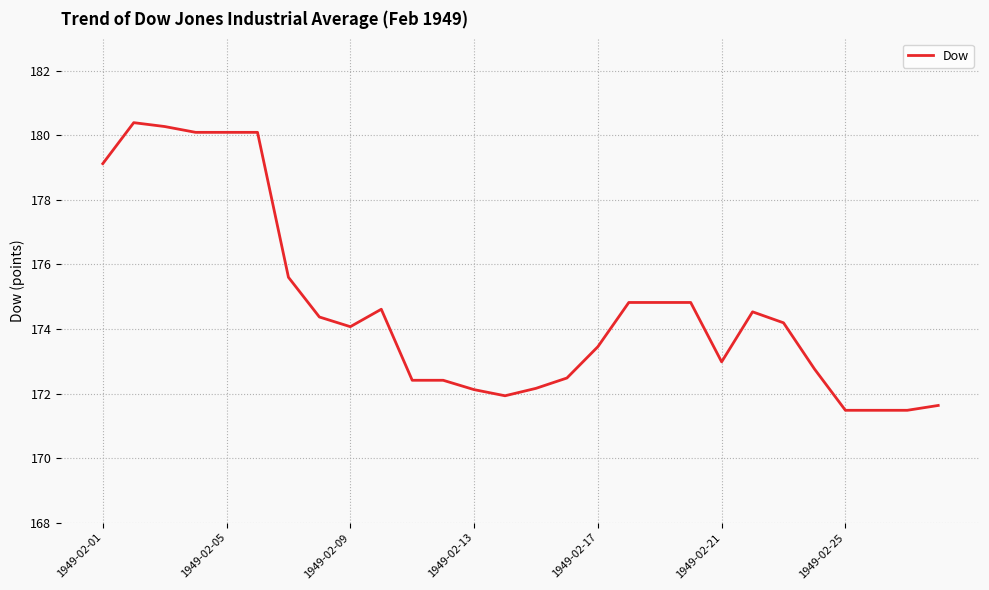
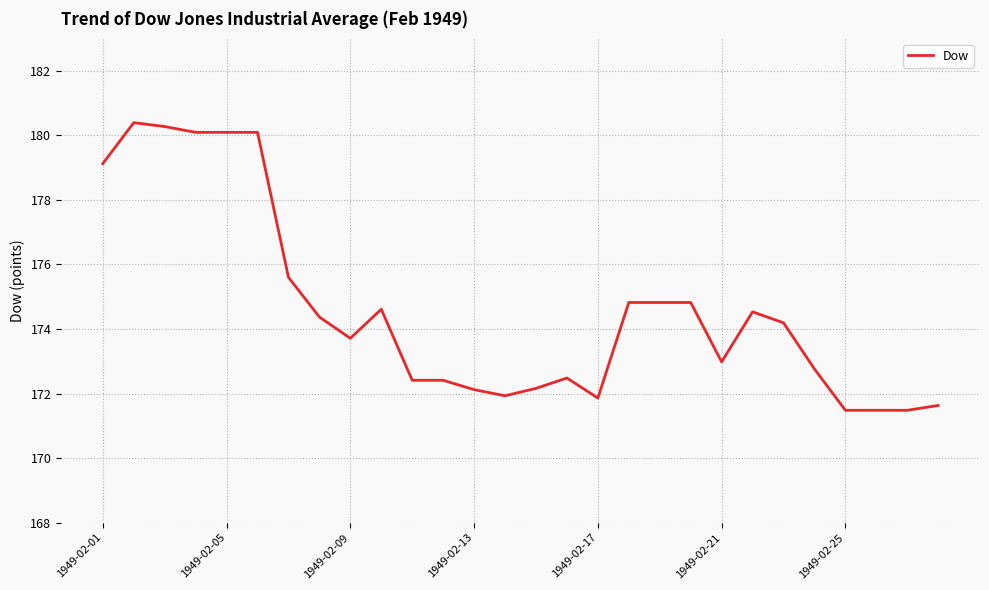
  {
    "1949-02-01": 179.1,
    "1949-02-05": 180.1,
-   "1949-02-09": 174.1,
+   "1949-02-09": 173.7,
    "1949-02-13": 172.1,
-   "1949-02-17": 173.5,
+   "1949-02-17": 171.9,
    "1949-02-21": 173.0,
    "1949-02-25": 171.5
  }
